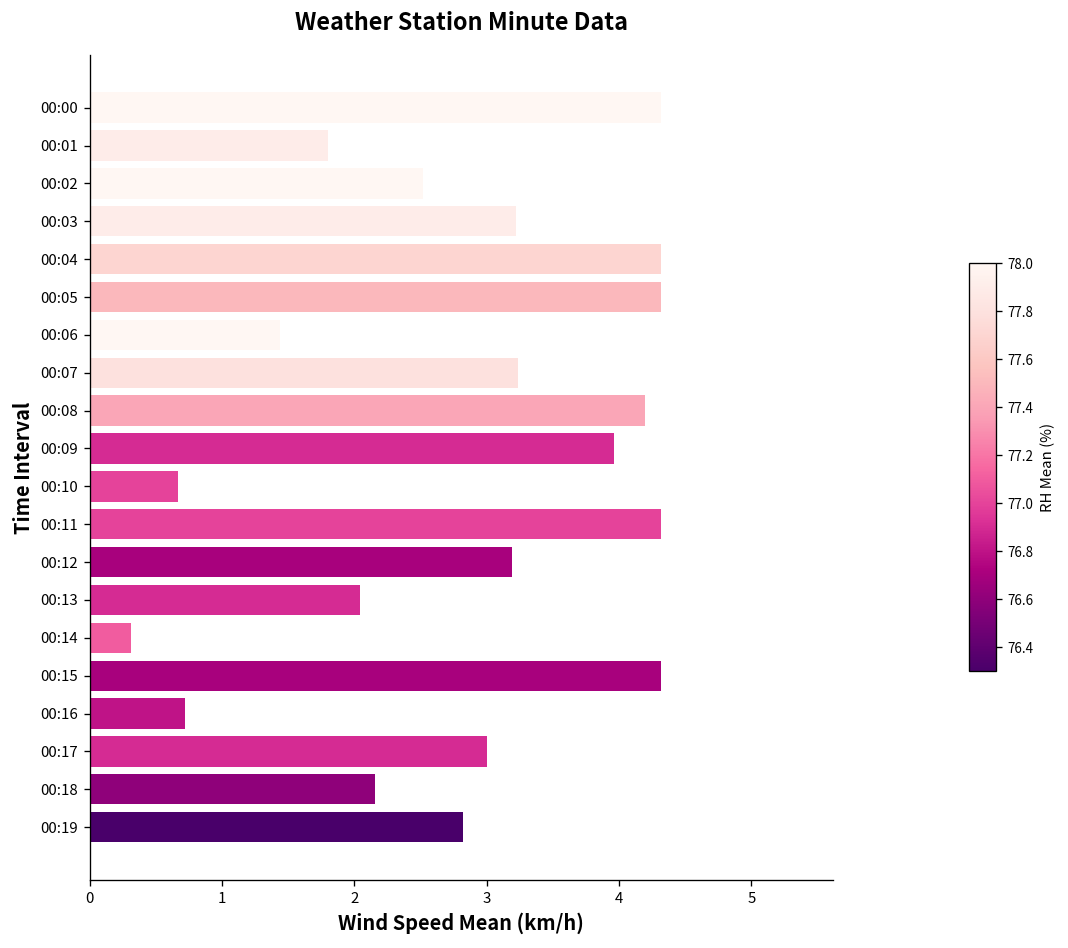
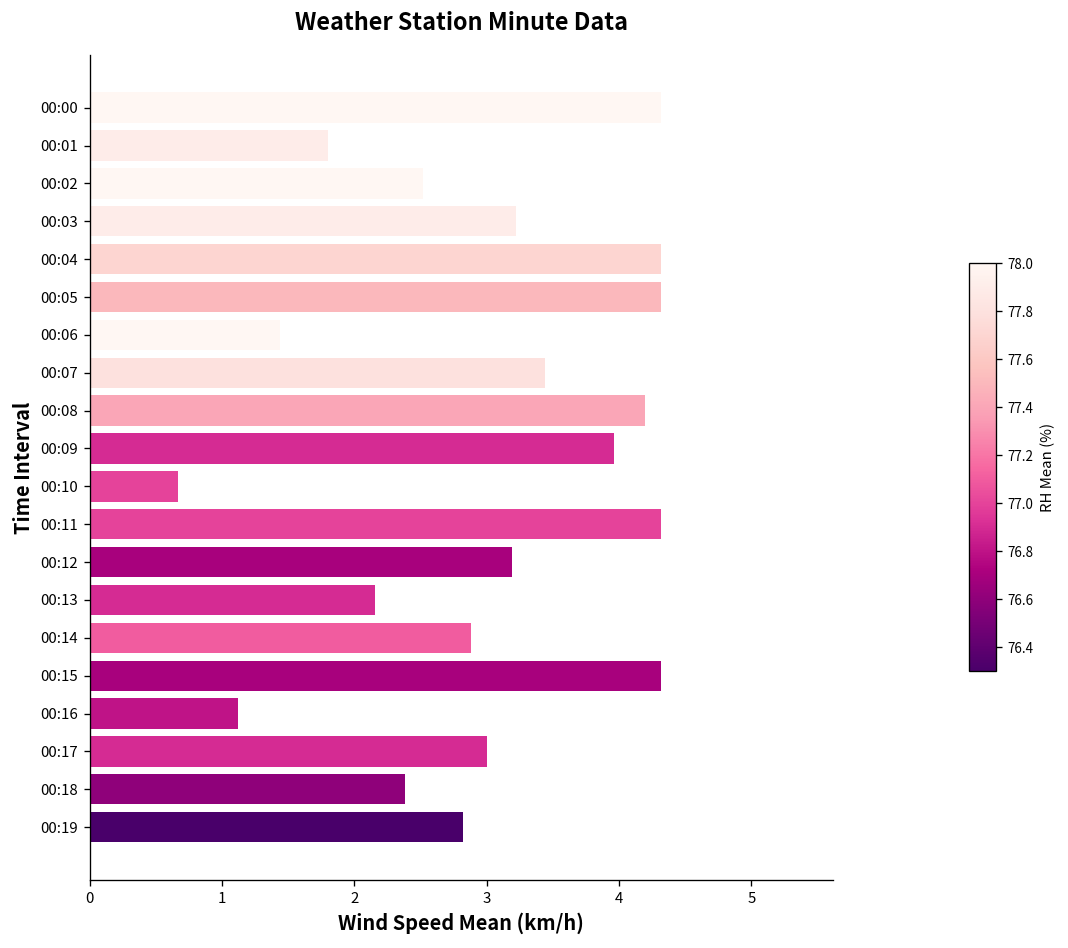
  {
    "00:00": 4.32,
    "00:01": 1.80,
    "00:02": 2.52,
    "00:03": 3.22,
    "00:04": 4.32,
    "00:05": 4.32,
    "00:06": 1.44,
-   "00:07": 3.24,
+   "00:07": 3.44,
    "00:08": 4.20,
    "00:09": 3.96,
    "00:10": 0.67,
    "00:11": 4.32,
    "00:12": 3.19,
-   "00:13": 2.04,
-   "00:14": 0.31,
+   "00:13": 2.16,
+   "00:14": 2.88,
    "00:15": 4.32,
-   "00:16": 0.72,
+   "00:16": 1.12,
    "00:17": 3.00,
-   "00:18": 2.16,
+   "00:18": 2.38,
    "00:19": 2.82
  }
